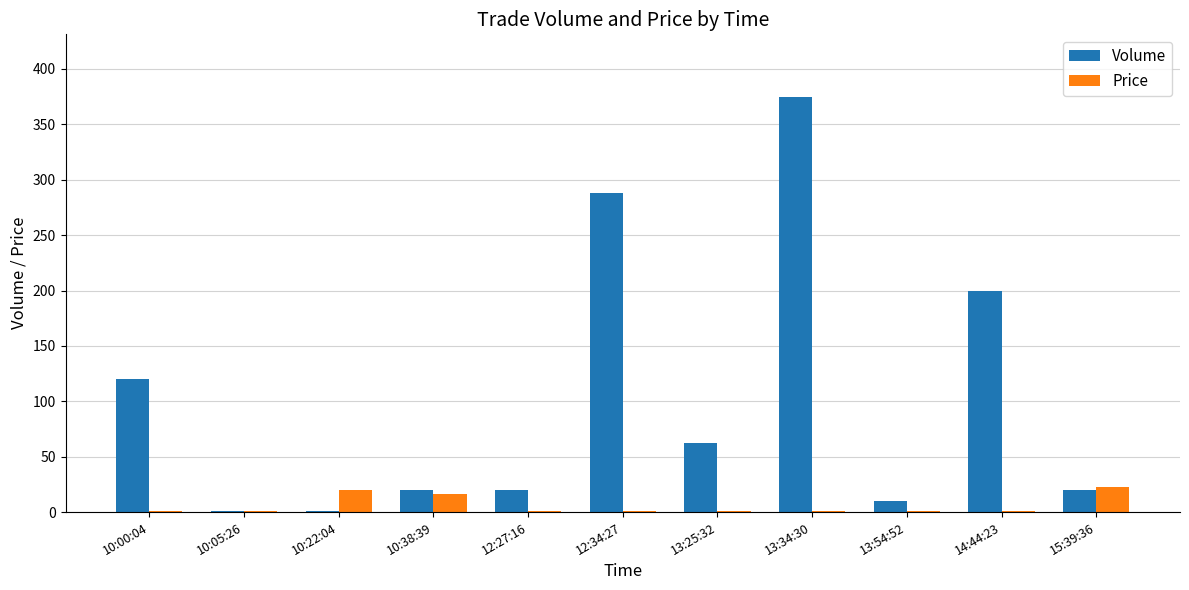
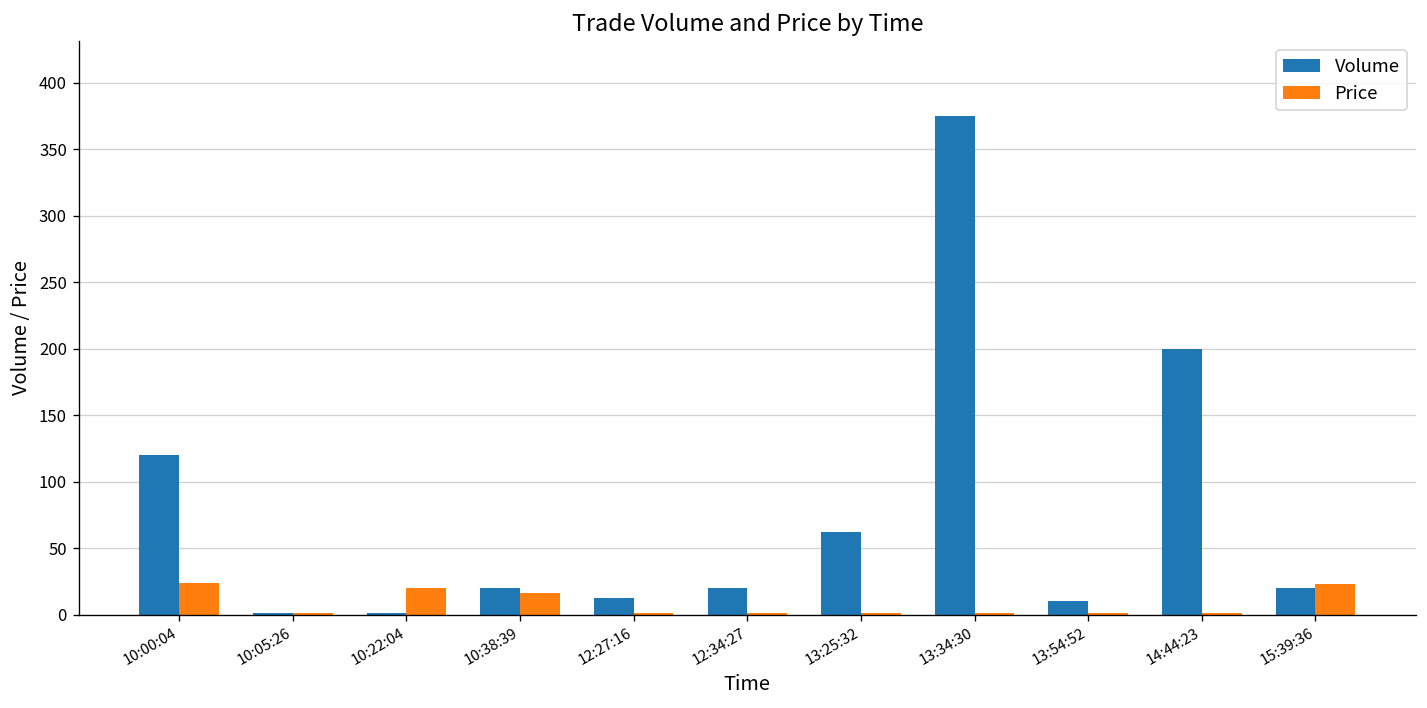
  {
    "Volume": {
      "10:00:04": 120,
      "10:38:39": 20,
-     "12:27:16": 20,
-     "12:34:27": 288,
+     "12:27:16": 12,
+     "12:34:27": 20,
      "13:25:32": 62,
      "13:34:30": 375,
      "13:54:52": 10,
      "14:44:23": 200,
      "15:39:36": 20
    },
    "Price": {
-     "10:00:04": 1,
+     "10:00:04": 24,
      "10:22:04": 20,
      "10:38:39": 16,
      "15:39:36": 23
    }
  }
